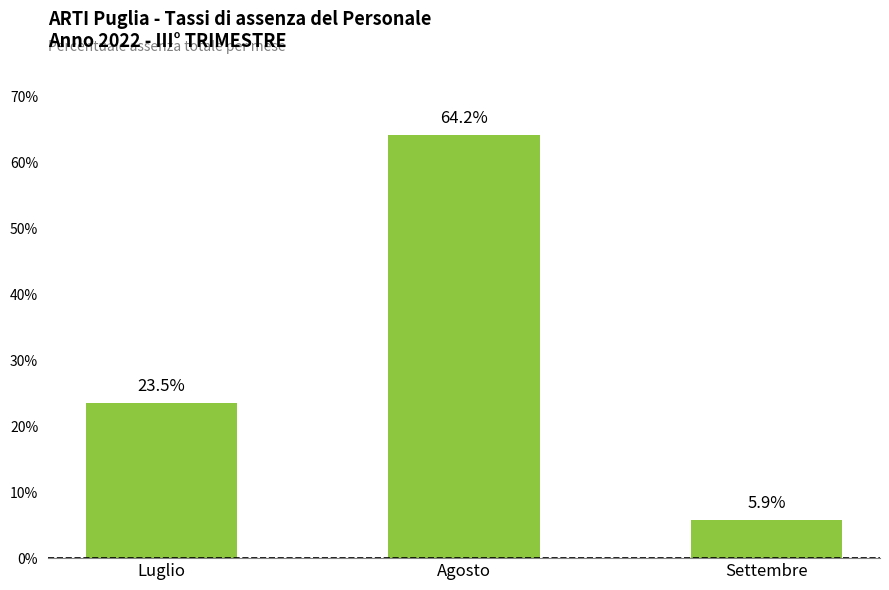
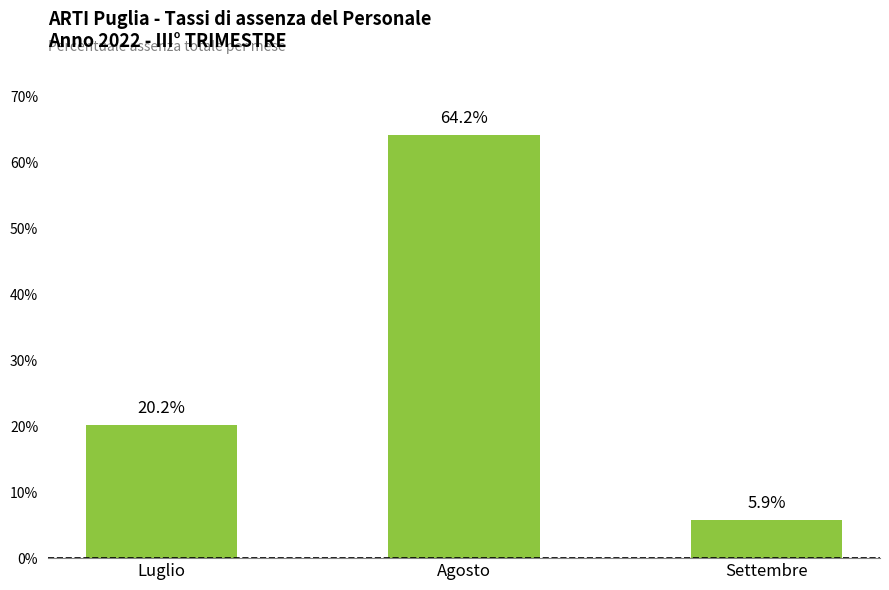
  {
-   "Luglio": "23.5%",
+   "Luglio": "20.2%",
    "Agosto": "64.2%",
    "Settembre": "5.9%"
  }
